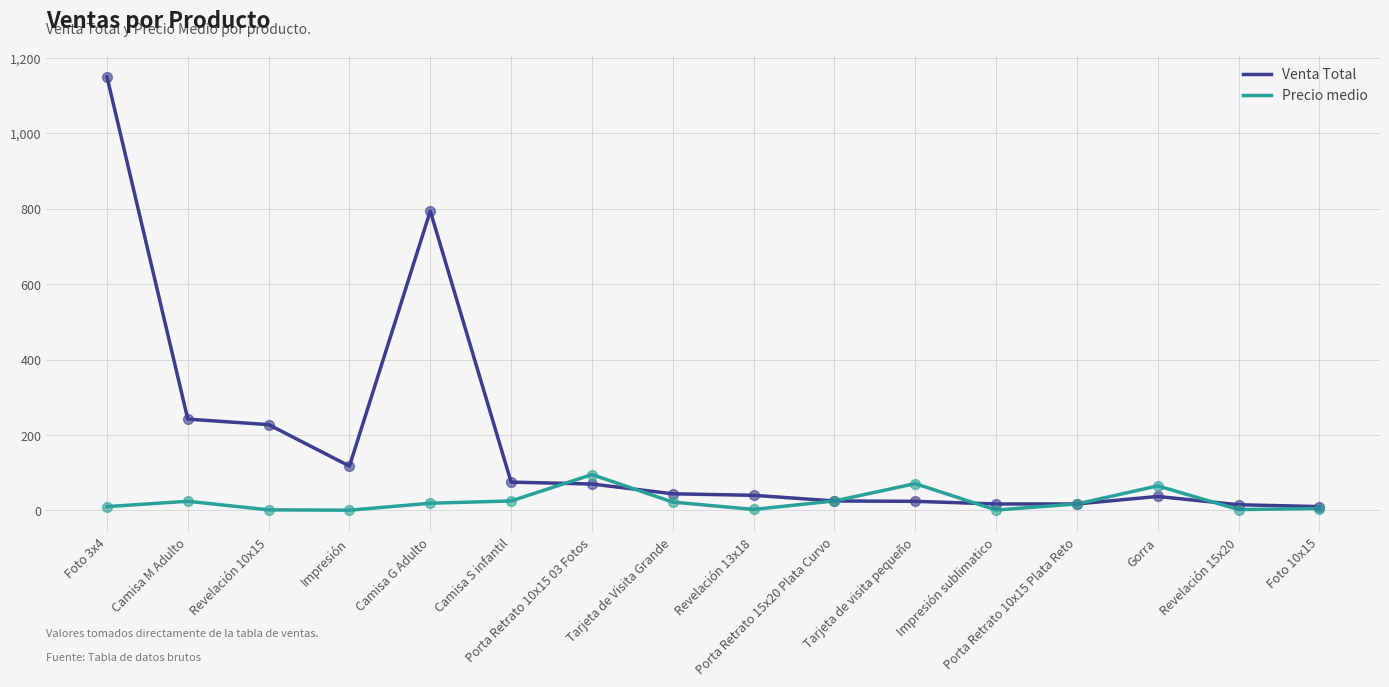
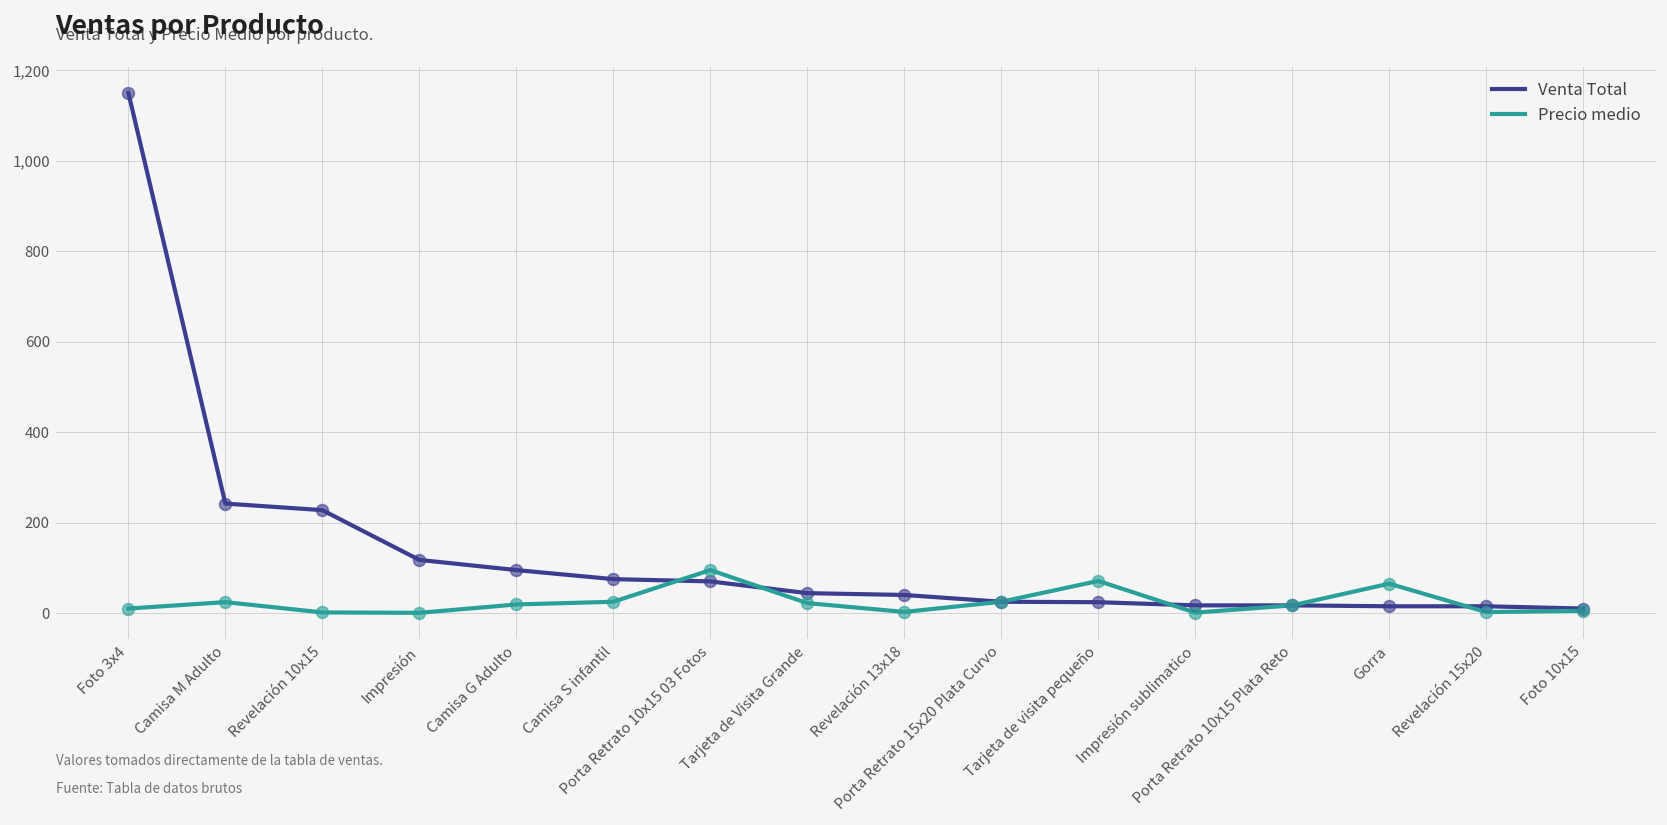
  {
    "Venta Total": {
      "Foto 3x4": "1,150",
      "Camisa M Adulto": "240",
      "Revelación 10x15": "230",
      "Impresión": "120",
-     "Camisa G Adulto": "790",
+     "Camisa G Adulto": "100",
      "Camisa S infantil": "80",
      "Porta Retrato 10x15 03 Fotos": "70",
      "Tarjeta de Visita Grande": "40",
      "Revelación 13x18": "40",
      "Tarjeta de visita pequeño": "20",
      "Impresión sublimatico": "20",
-     "Gorra": "40",
+     "Gorra": "20",
      "Revelación 15x20": "20"
    },
    "Precio medio": {
      "Foto 3x4": "10",
      "Camisa M Adulto": "20",
      "Revelación 10x15": "0",
      "Impresión": "0",
      "Camisa G Adulto": "20",
      "Camisa S infantil": "30",
      "Porta Retrato 10x15 03 Fotos": "100",
      "Tarjeta de Visita Grande": "20",
      "Revelación 13x18": "0",
      "Tarjeta de visita pequeño": "70",
      "Impresión sublimatico": "0",
      "Gorra": "70",
      "Revelación 15x20": "0"
    }
  }
